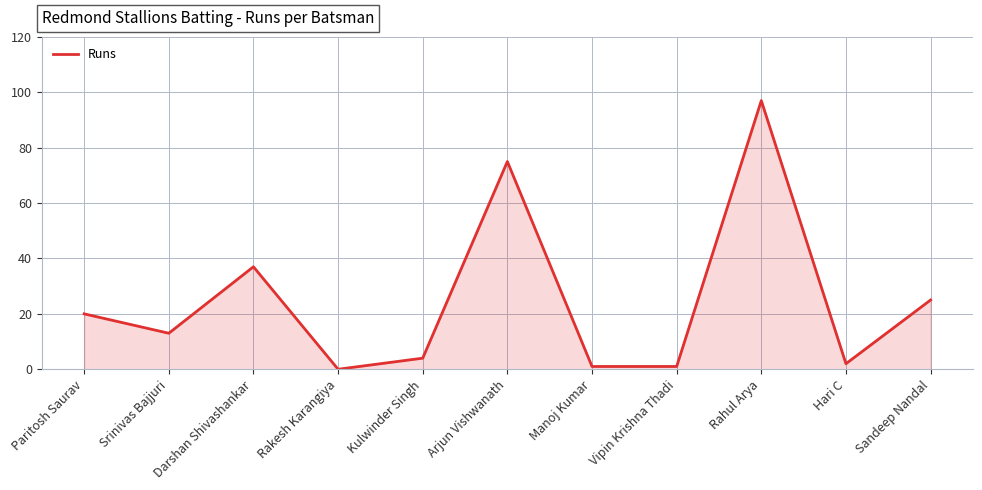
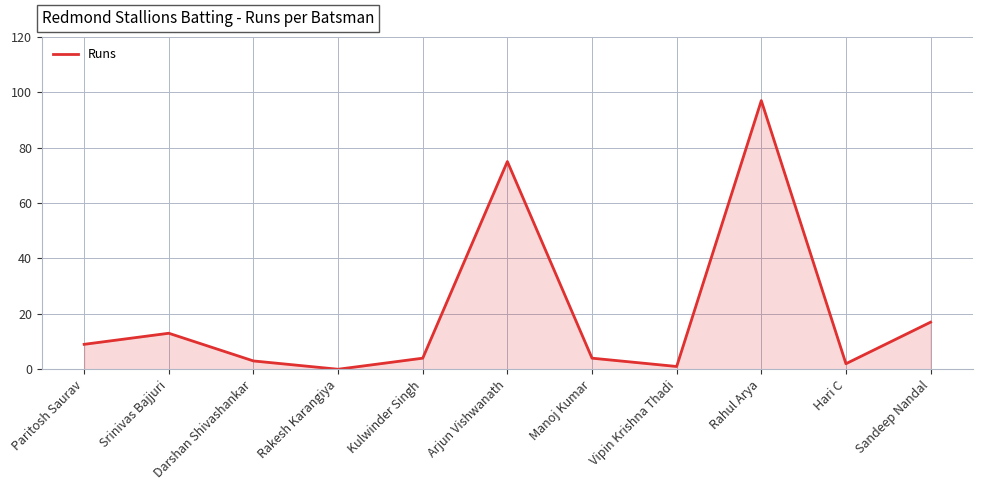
  {
-   "Paritosh Saurav": 20,
+   "Paritosh Saurav": 9,
    "Srinivas Bajjuri": 13,
-   "Darshan Shivashankar": 37,
+   "Darshan Shivashankar": 3,
    "Rakesh Karangiya": 0,
    "Kulwinder Singh": 4,
    "Arjun Vishwanath": 75,
-   "Manoj Kumar": 1,
+   "Manoj Kumar": 4,
    "Vipin Krishna Thadi": 1,
    "Rahul Arya": 97,
    "Hari C": 2,
-   "Sandeep Nandal": 25
+   "Sandeep Nandal": 17
  }
